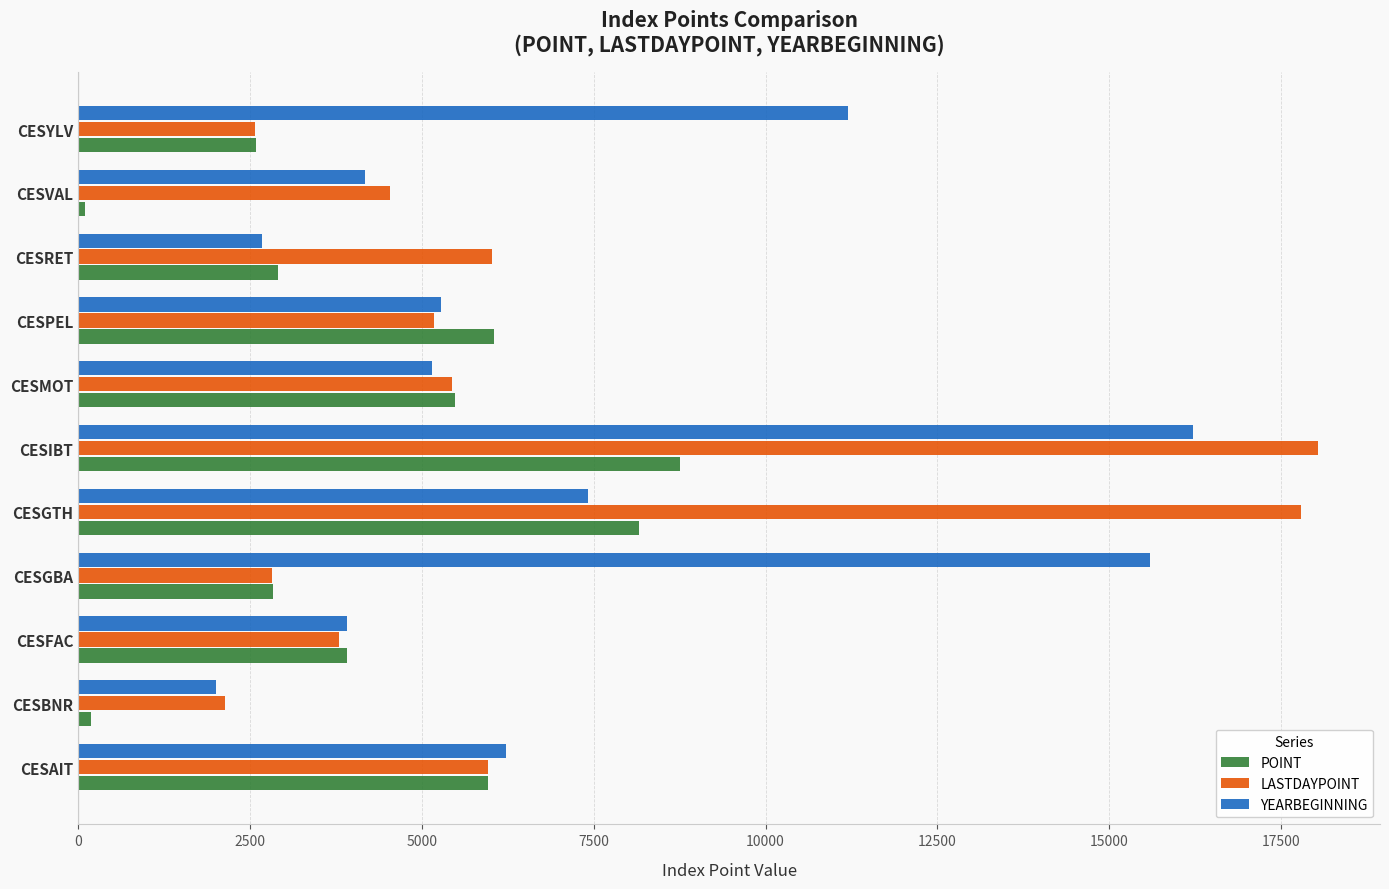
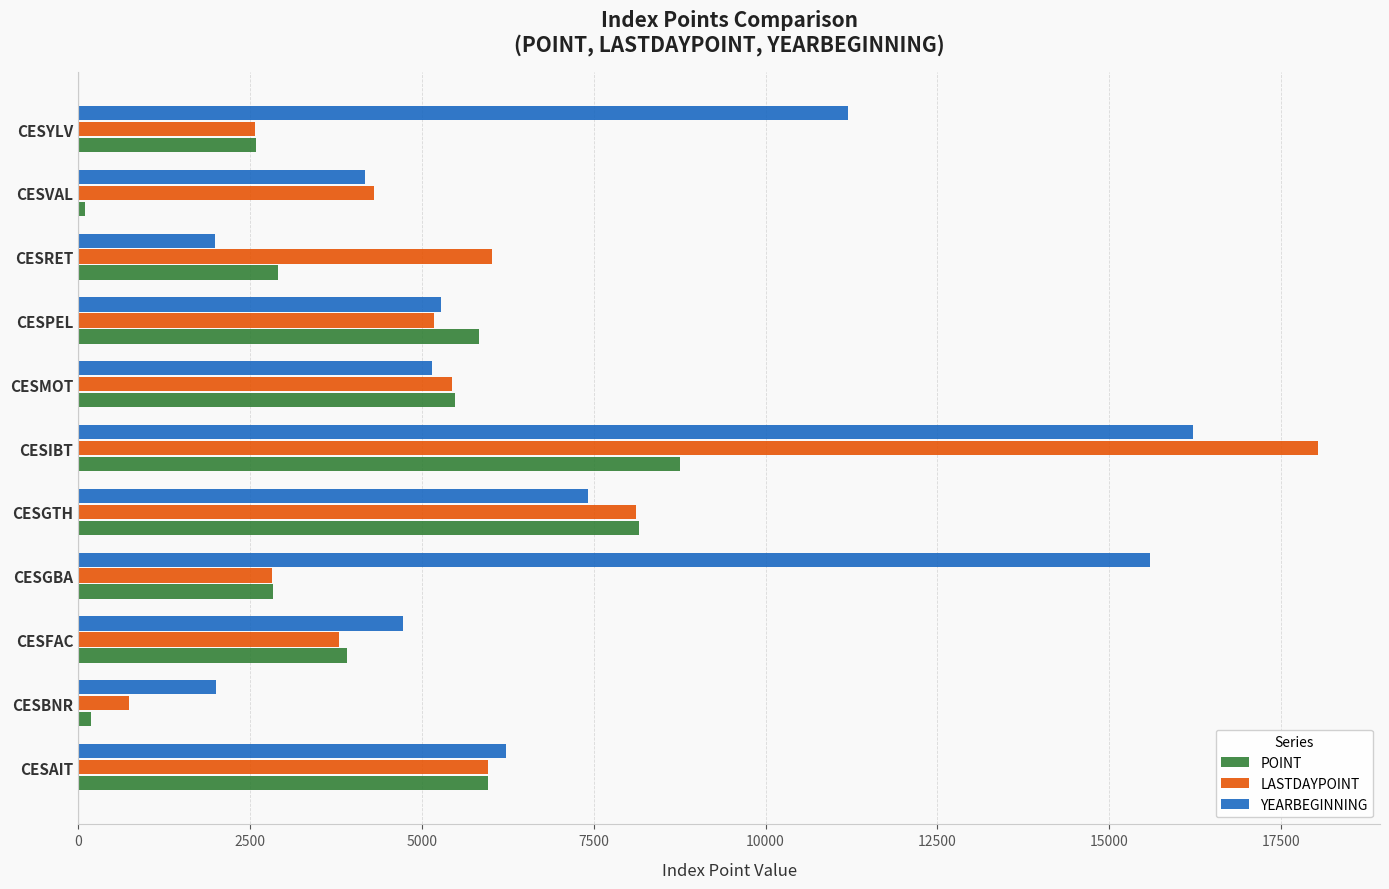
  {
    "POINT": {
      "CESYLV": 2600,
      "CESVAL": 100,
      "CESRET": 2900,
-     "CESPEL": 6100,
+     "CESPEL": 5800,
      "CESMOT": 5500,
      "CESIBT": 8800,
      "CESGTH": 8200,
      "CESGBA": 2800,
      "CESFAC": 3900,
      "CESBNR": 200,
      "CESAIT": 6000
    },
    "LASTDAYPOINT": {
      "CESYLV": 2600,
-     "CESVAL": 4500,
+     "CESVAL": 4300,
      "CESRET": 6000,
      "CESPEL": 5200,
      "CESMOT": 5400,
      "CESIBT": 18000,
-     "CESGTH": 17800,
+     "CESGTH": 8100,
      "CESGBA": 2800,
      "CESFAC": 3800,
-     "CESBNR": 2100,
+     "CESBNR": 700,
      "CESAIT": 6000
    },
    "YEARBEGINNING": {
      "CESYLV": 11200,
      "CESVAL": 4200,
-     "CESRET": 2700,
+     "CESRET": 2000,
      "CESPEL": 5300,
      "CESMOT": 5100,
      "CESIBT": 16200,
      "CESGTH": 7400,
      "CESGBA": 15600,
-     "CESFAC": 3900,
+     "CESFAC": 4700,
      "CESBNR": 2000,
      "CESAIT": 6200
    }
  }
